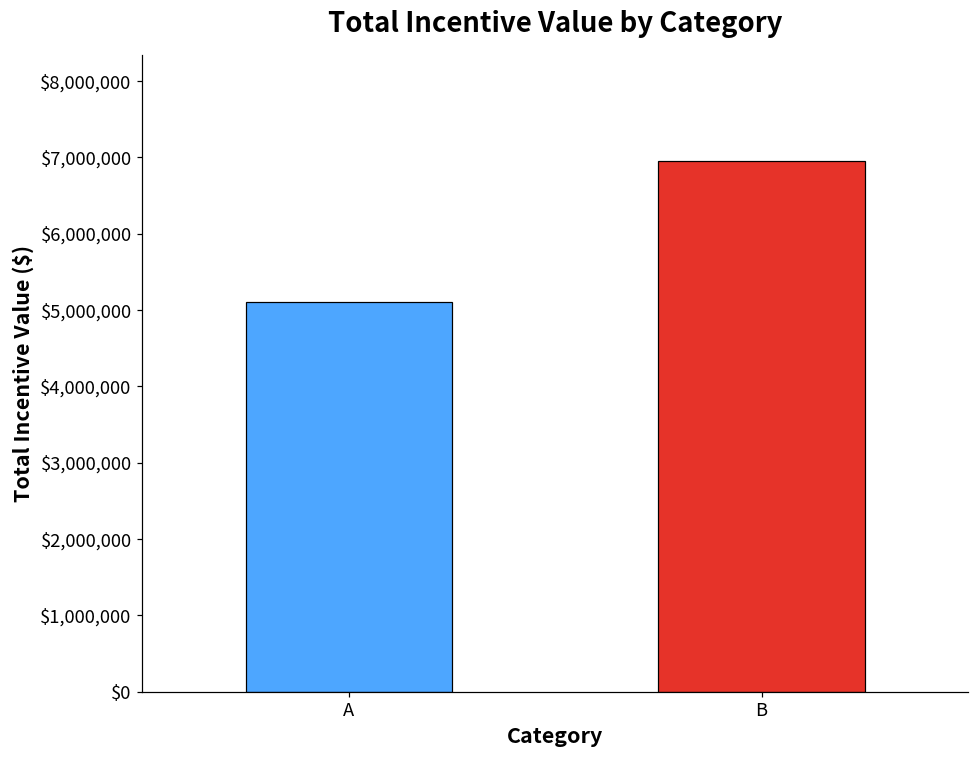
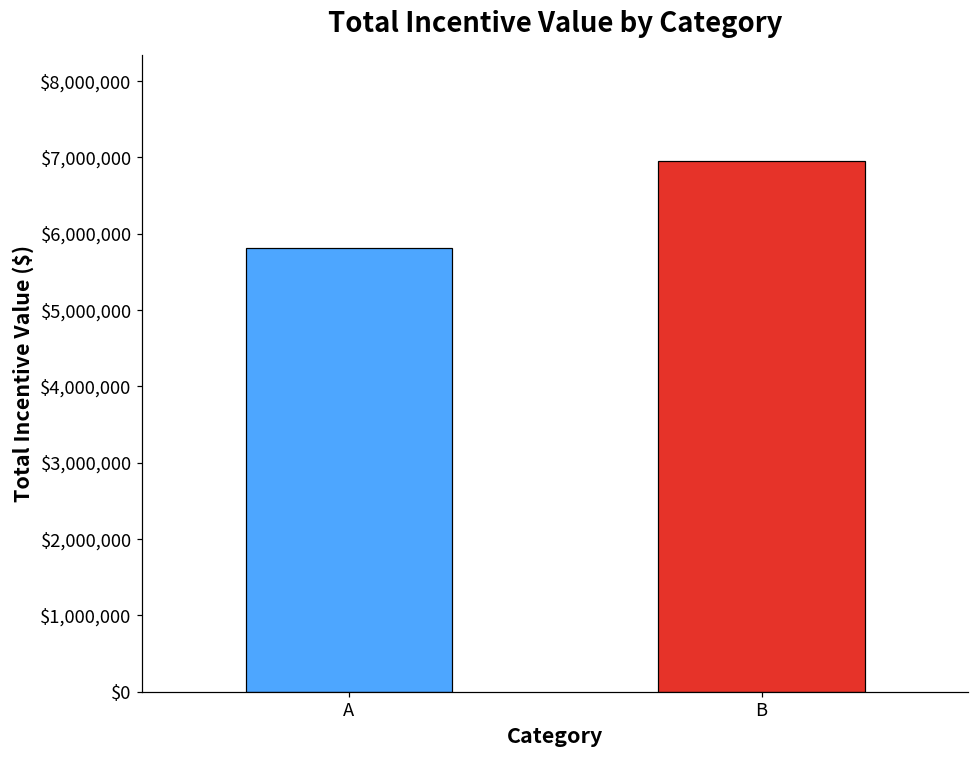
  {
-   "A": "$5,100,000",
+   "A": "$5,800,000",
    "B": "$7,000,000"
  }
